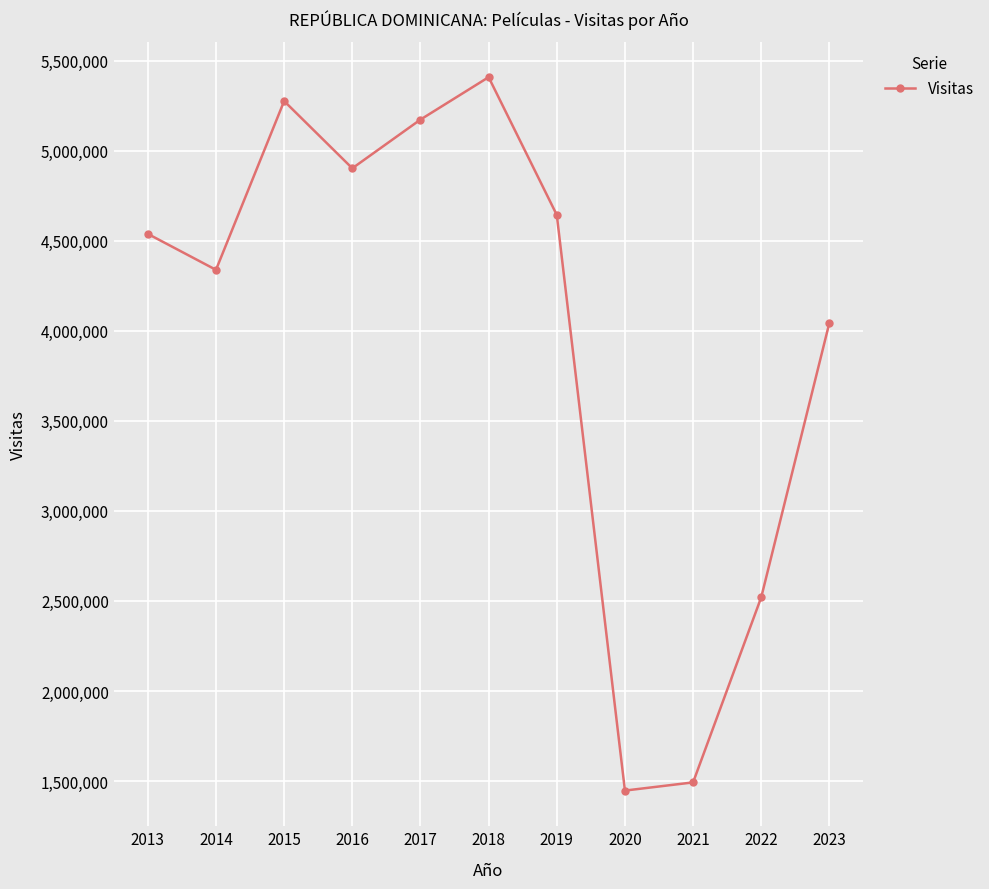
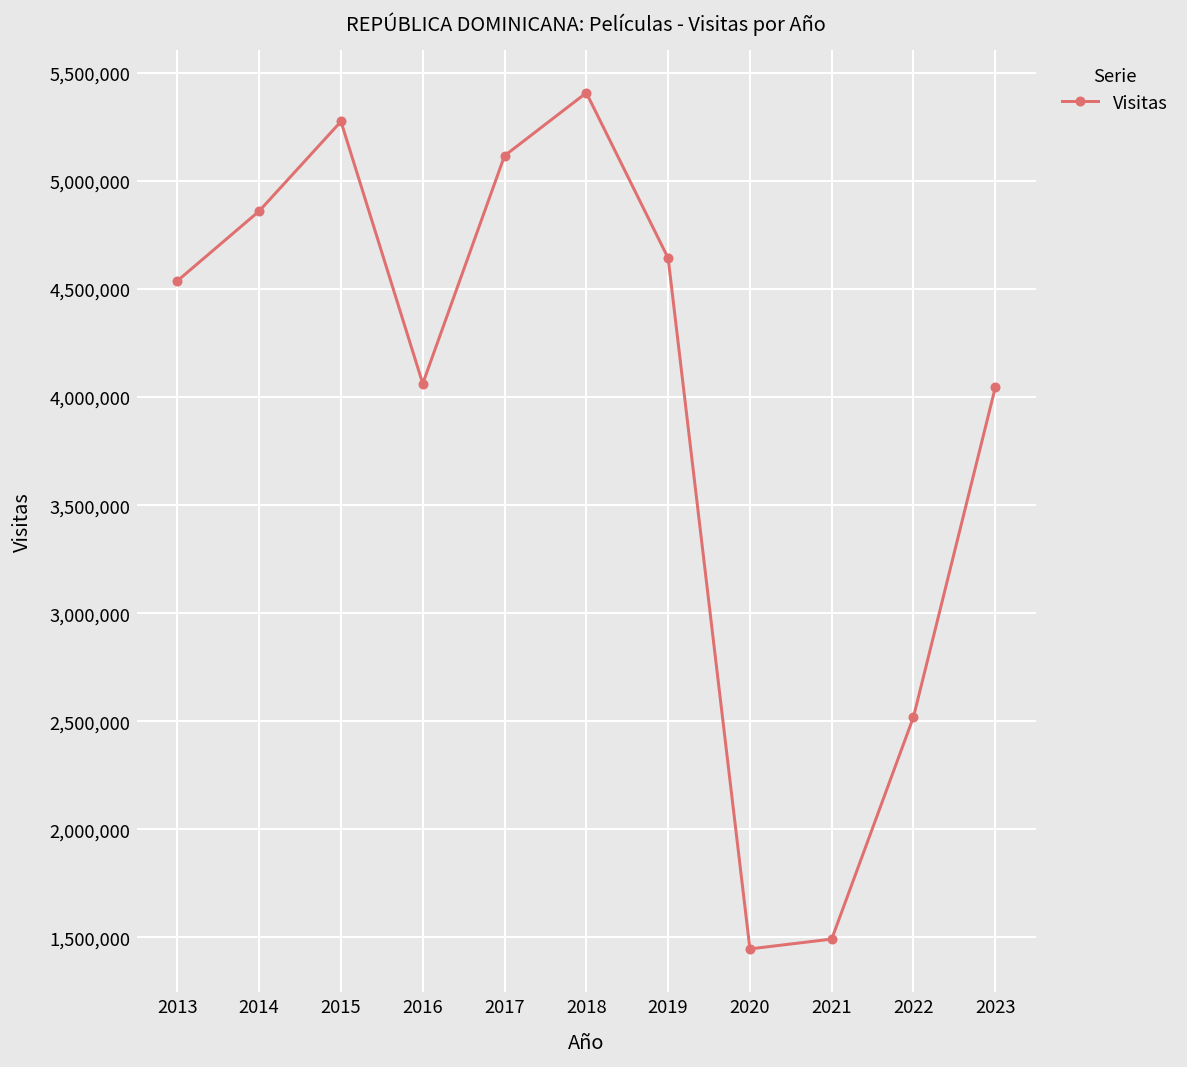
  {
    "2013": "4,540,000",
-   "2014": "4,340,000",
+   "2014": "4,860,000",
    "2015": "5,280,000",
-   "2016": "4,900,000",
-   "2017": "5,170,000",
+   "2016": "4,060,000",
+   "2017": "5,120,000",
    "2018": "5,410,000",
    "2019": "4,640,000",
    "2020": "1,450,000",
    "2021": "1,490,000",
    "2022": "2,520,000",
    "2023": "4,040,000"
  }
